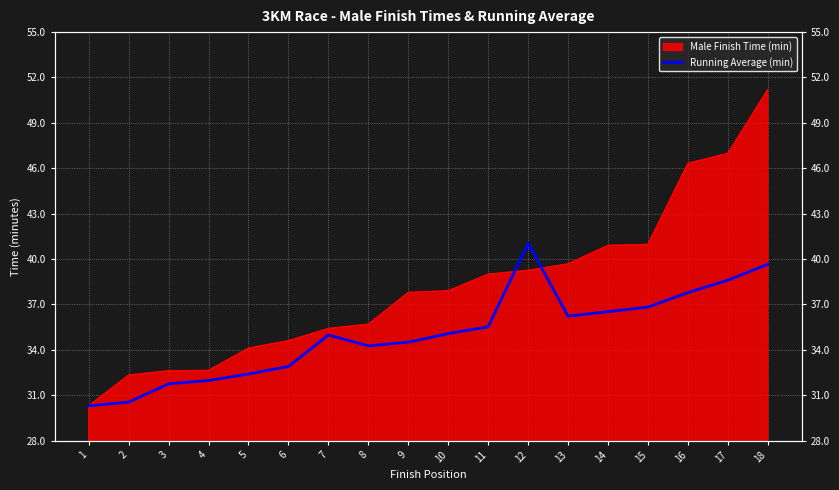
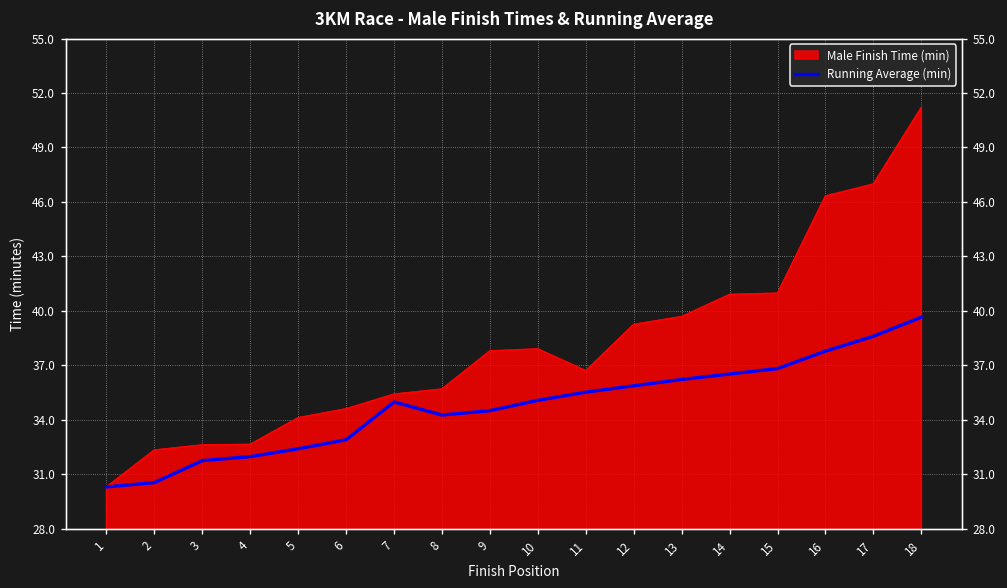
  {
    "Male Finish Time (min)": {
      "2": 32.3,
      "3": 32.6,
      "4": 32.6,
      "5": 34.1,
      "6": 34.6,
      "7": 35.4,
      "8": 35.7,
      "9": 37.8,
      "10": 37.9,
-     "11": 39.0,
+     "11": 36.7,
      "12": 39.3,
      "13": 39.7,
      "14": 40.9,
      "15": 41.0,
      "16": 46.3,
      "17": 47.0,
      "18": 51.2
    },
    "Running Average (min)": {
      "2": 30.5,
      "3": 31.8,
      "4": 32.0,
      "5": 32.4,
      "6": 32.9,
      "7": 35.0,
      "8": 34.3,
      "9": 34.5,
      "10": 35.1,
      "11": 35.5,
-     "12": 41.0,
+     "12": 35.9,
      "13": 36.2,
      "14": 36.5,
      "15": 36.8,
      "16": 37.8,
      "17": 38.6,
      "18": 39.7
    }
  }
